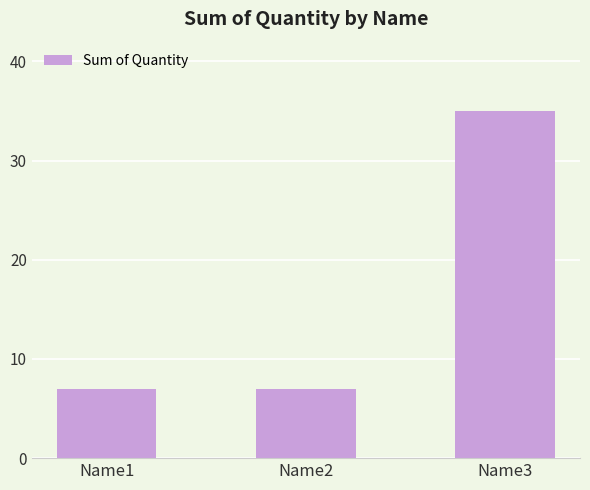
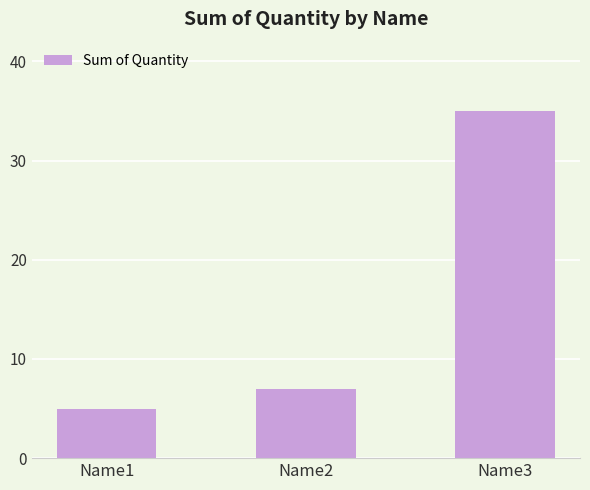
  {
-   "Name1": 7,
+   "Name1": 5,
    "Name2": 7,
    "Name3": 35
  }
